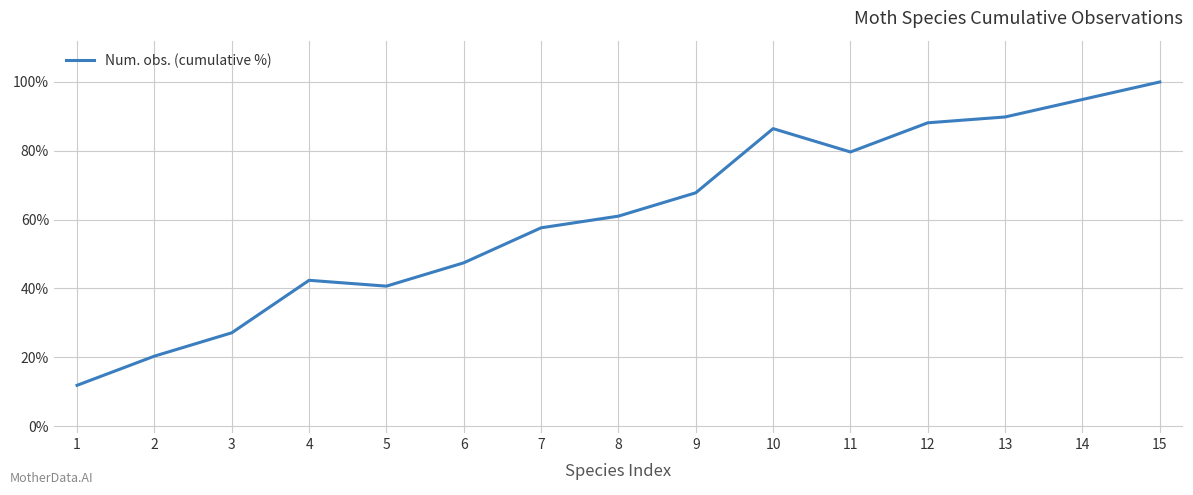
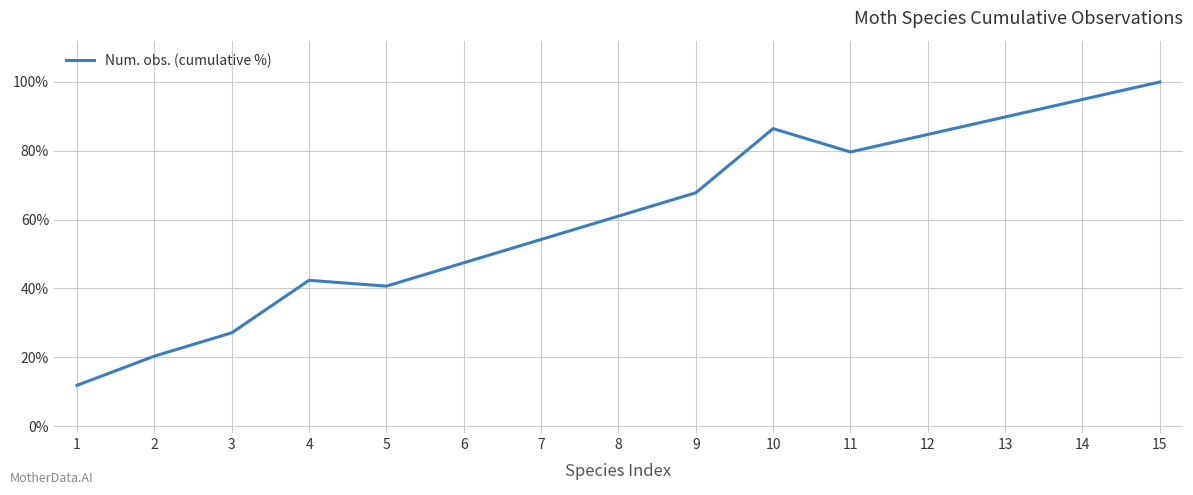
  {
    "1": "12%",
    "2": "20%",
    "3": "27%",
    "4": "42%",
    "5": "41%",
    "6": "47%",
-   "7": "58%",
+   "7": "54%",
    "8": "61%",
    "9": "68%",
    "10": "86%",
    "11": "80%",
-   "12": "88%",
+   "12": "85%",
    "13": "90%",
    "14": "95%",
    "15": "100%"
  }
